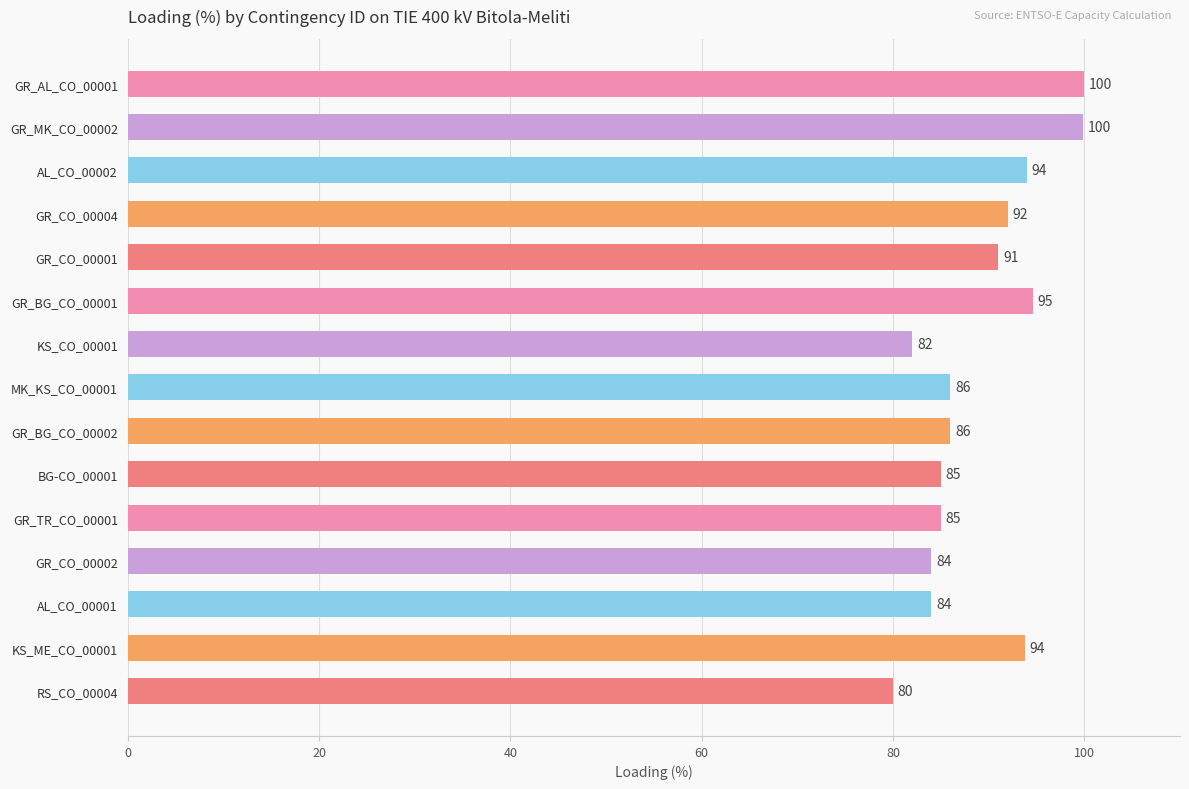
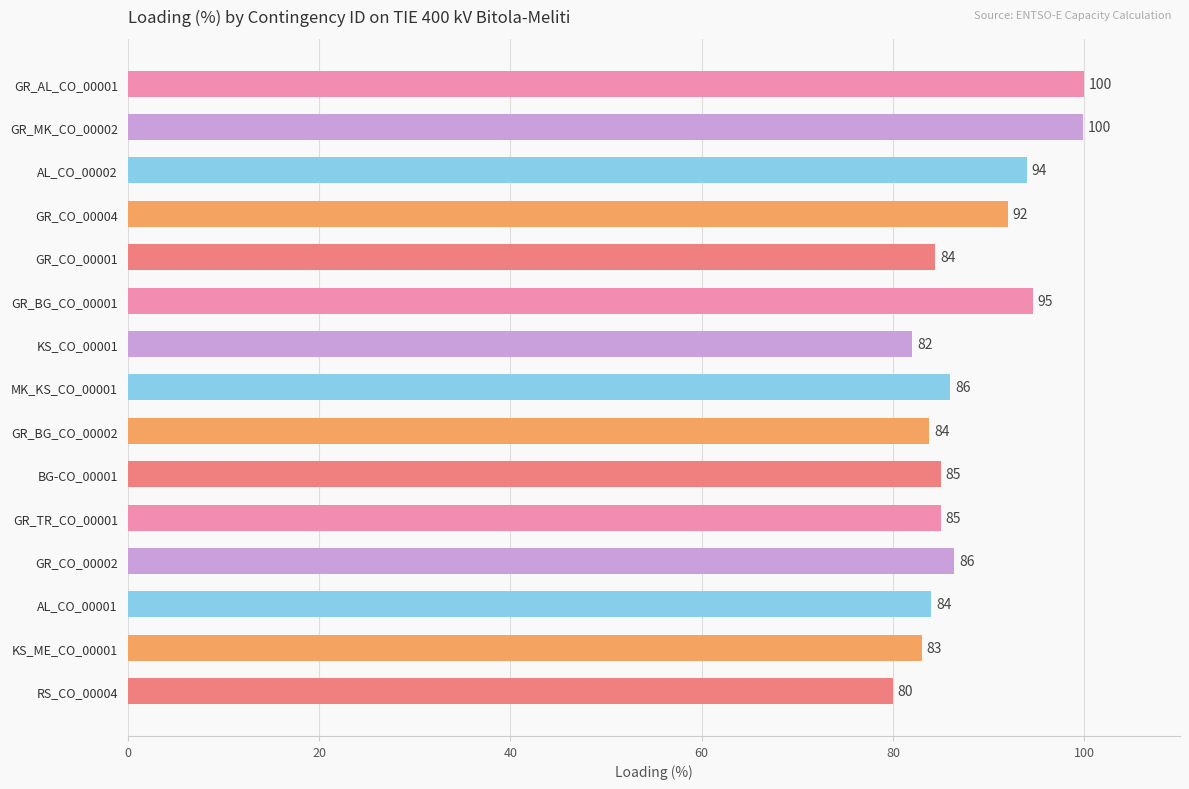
  {
    "GR_AL_CO_00001": 100,
    "GR_MK_CO_00002": 100,
    "AL_CO_00002": 94,
    "GR_CO_00004": 92,
-   "GR_CO_00001": 91,
+   "GR_CO_00001": 84,
    "GR_BG_CO_00001": 95,
    "KS_CO_00001": 82,
    "MK_KS_CO_00001": 86,
-   "GR_BG_CO_00002": 86,
+   "GR_BG_CO_00002": 84,
    "BG-CO_00001": 85,
    "GR_TR_CO_00001": 85,
-   "GR_CO_00002": 84,
+   "GR_CO_00002": 86,
    "AL_CO_00001": 84,
-   "KS_ME_CO_00001": 94,
+   "KS_ME_CO_00001": 83,
    "RS_CO_00004": 80
  }
